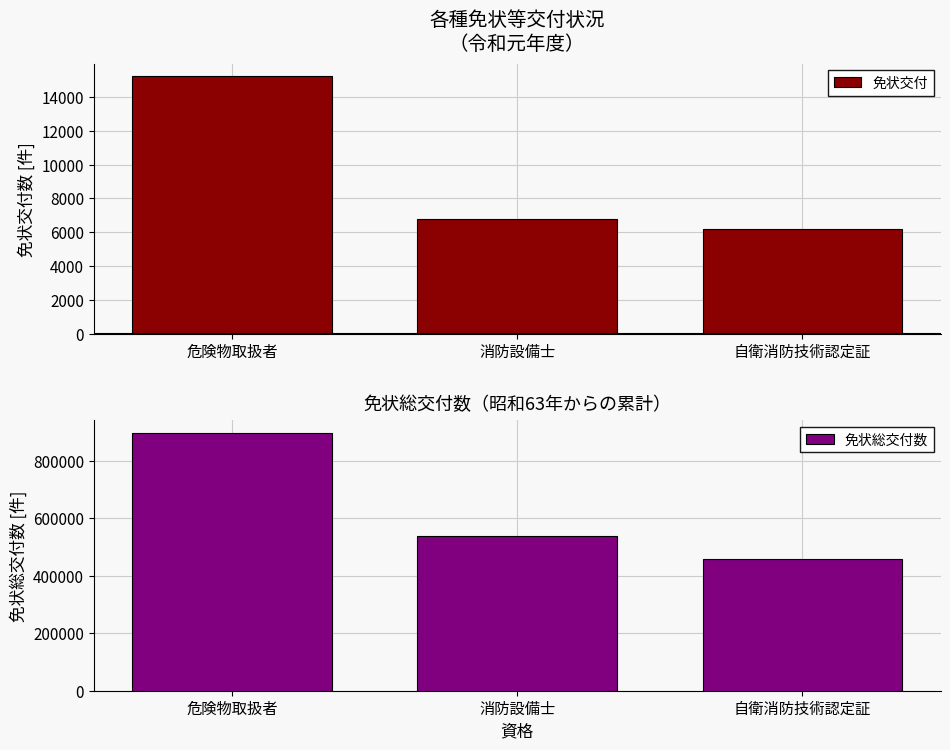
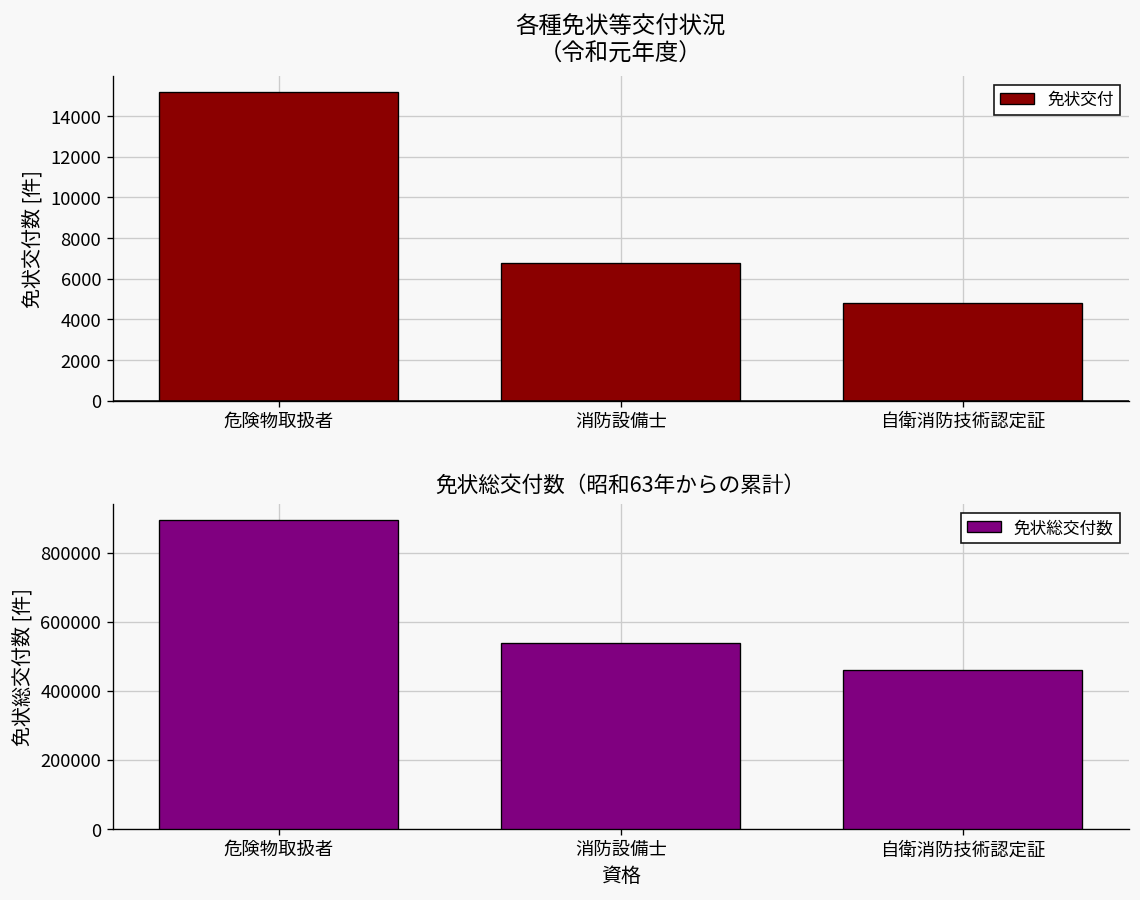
  {
    "各種免状等交付状況 （令和元年度）": {
      "危険物取扱者": 15200,
      "消防設備士": 6800,
-     "自衛消防技術認定証": 6200
+     "自衛消防技術認定証": 4800
    },
    "免状総交付数（昭和63年からの累計）": {
      "危険物取扱者": 890000,
      "消防設備士": 540000,
      "自衛消防技術認定証": 460000
    }
  }
